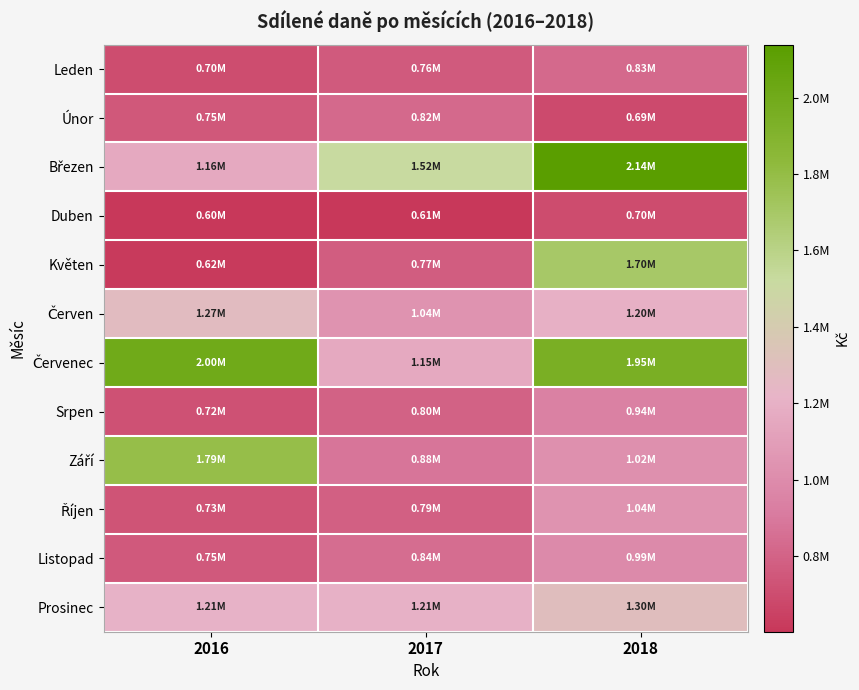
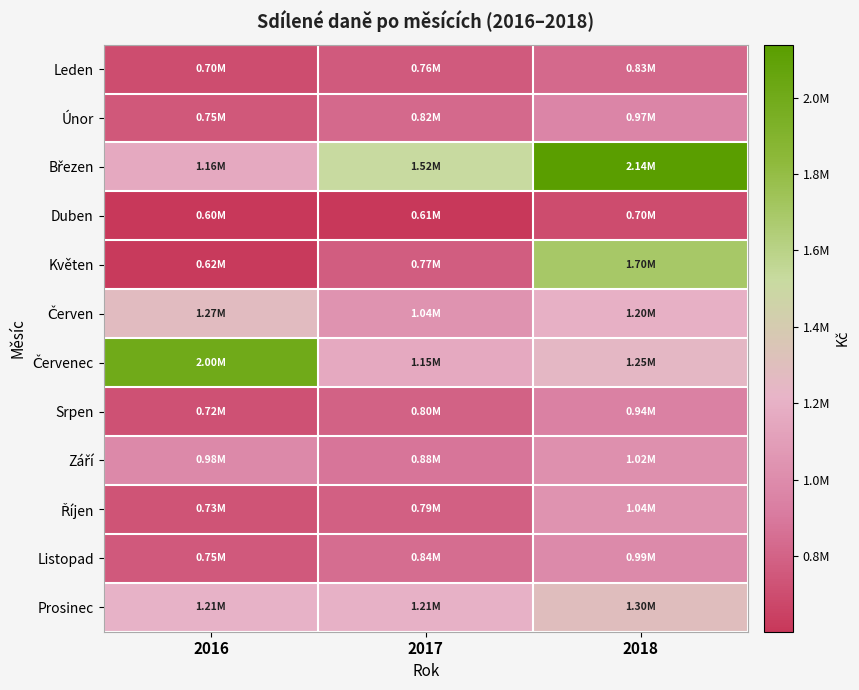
  {
    "Leden": {
      "2016": "0.70M",
      "2017": "0.76M",
      "2018": "0.83M"
    },
    "Únor": {
      "2016": "0.75M",
      "2017": "0.82M",
-     "2018": "0.69M"
+     "2018": "0.97M"
    },
    "Březen": {
      "2016": "1.16M",
      "2017": "1.52M",
      "2018": "2.14M"
    },
    "Duben": {
      "2016": "0.60M",
      "2017": "0.61M",
      "2018": "0.70M"
    },
    "Květen": {
      "2016": "0.62M",
      "2017": "0.77M",
      "2018": "1.70M"
    },
    "Červen": {
      "2016": "1.27M",
      "2017": "1.04M",
      "2018": "1.20M"
    },
    "Červenec": {
      "2016": "2.00M",
      "2017": "1.15M",
-     "2018": "1.95M"
+     "2018": "1.25M"
    },
    "Srpen": {
      "2016": "0.72M",
      "2017": "0.80M",
      "2018": "0.94M"
    },
    "Září": {
-     "2016": "1.79M",
+     "2016": "0.98M",
      "2017": "0.88M",
      "2018": "1.02M"
    },
    "Říjen": {
      "2016": "0.73M",
      "2017": "0.79M",
      "2018": "1.04M"
    },
    "Listopad": {
      "2016": "0.75M",
      "2017": "0.84M",
      "2018": "0.99M"
    },
    "Prosinec": {
      "2016": "1.21M",
      "2017": "1.21M",
      "2018": "1.30M"
    }
  }
